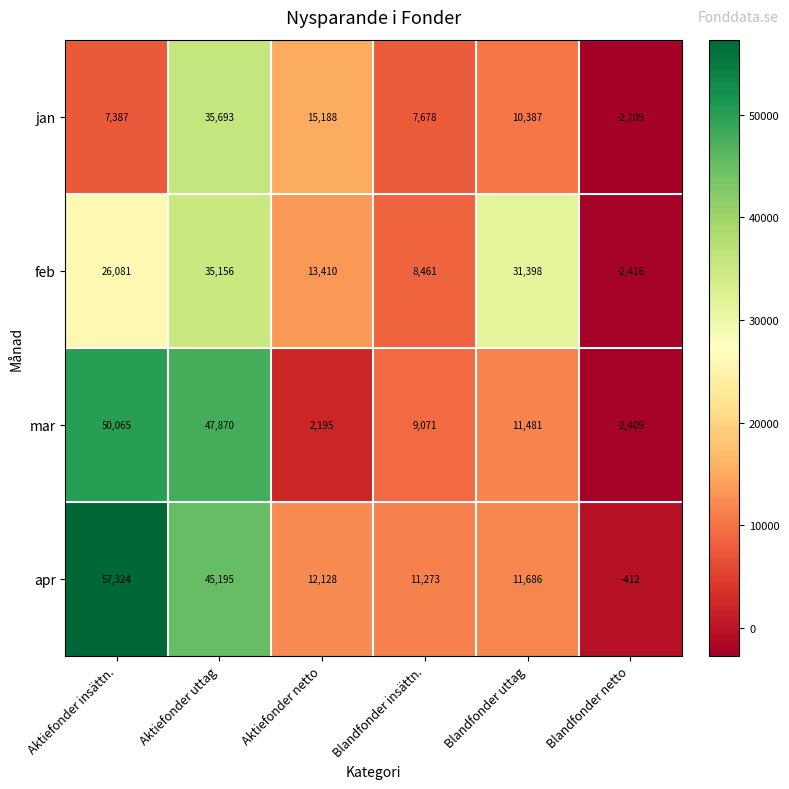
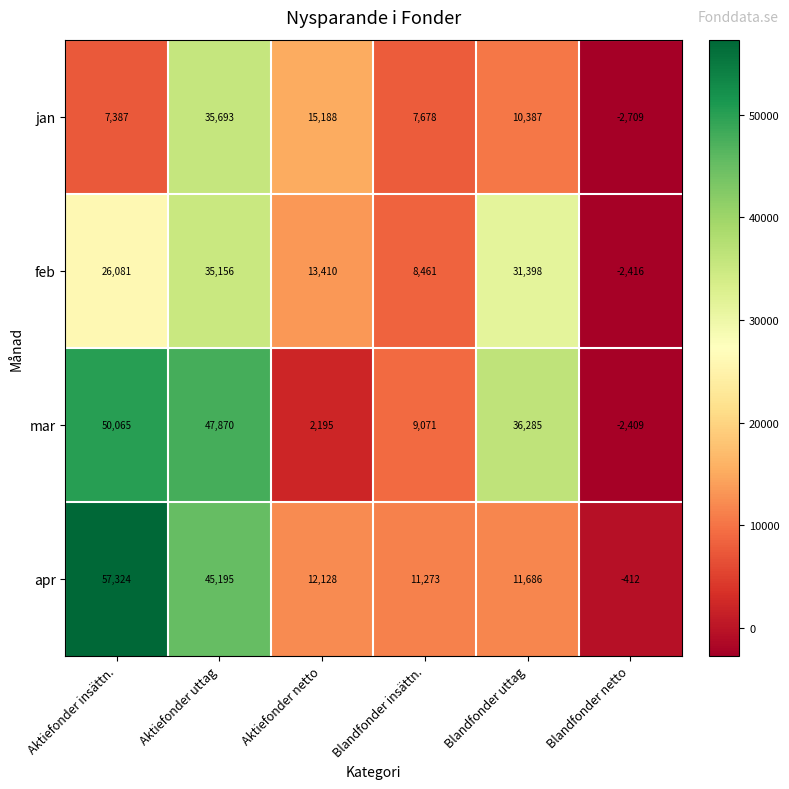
  {
    "jan": {
      "Aktiefonder insättn.": "7,387",
      "Aktiefonder uttag": "35,693",
      "Aktiefonder netto": "15,188",
      "Blandfonder insättn.": "7,678",
      "Blandfonder uttag": "10,387",
      "Blandfonder netto": "-2,709"
    },
    "feb": {
      "Aktiefonder insättn.": "26,081",
      "Aktiefonder uttag": "35,156",
      "Aktiefonder netto": "13,410",
      "Blandfonder insättn.": "8,461",
      "Blandfonder uttag": "31,398",
      "Blandfonder netto": "-2,416"
    },
    "mar": {
      "Aktiefonder insättn.": "50,065",
      "Aktiefonder uttag": "47,870",
      "Aktiefonder netto": "2,195",
      "Blandfonder insättn.": "9,071",
-     "Blandfonder uttag": "11,481",
+     "Blandfonder uttag": "36,285",
      "Blandfonder netto": "-2,409"
    },
    "apr": {
      "Aktiefonder insättn.": "57,324",
      "Aktiefonder uttag": "45,195",
      "Aktiefonder netto": "12,128",
      "Blandfonder insättn.": "11,273",
      "Blandfonder uttag": "11,686",
      "Blandfonder netto": "-412"
    }
  }
